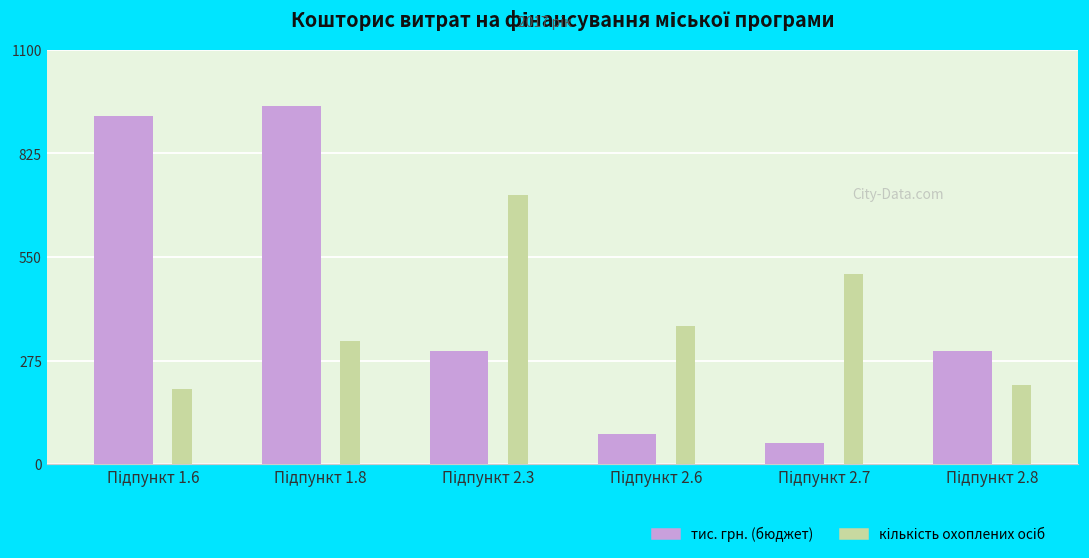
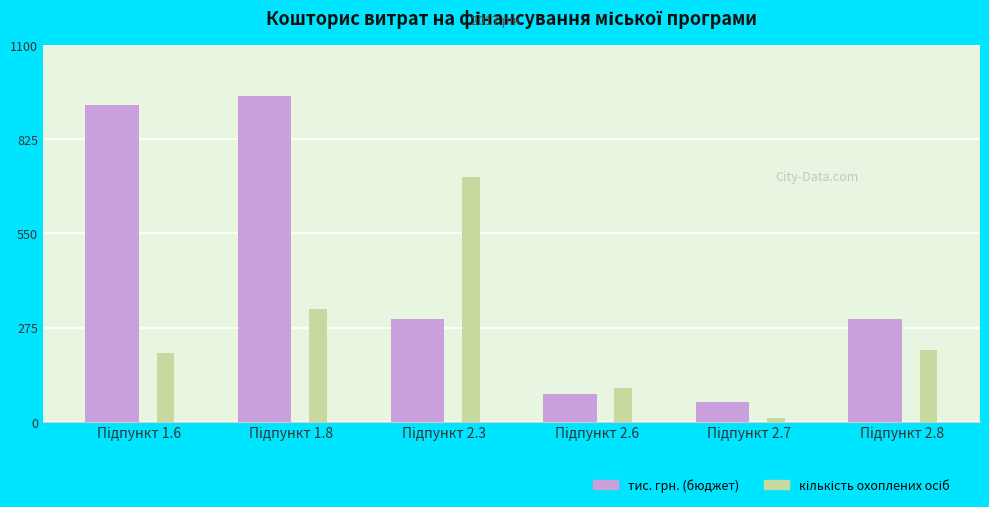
  {
    "тис. грн. (бюджет)": {
      "Підпункт 1.6": 920,
      "Підпункт 1.8": 950,
      "Підпункт 2.3": 300,
      "Підпункт 2.6": 80,
      "Підпункт 2.7": 60,
      "Підпункт 2.8": 300
    },
    "кількість охоплених осіб": {
      "Підпункт 1.6": 200,
      "Підпункт 1.8": 330,
      "Підпункт 2.3": 710,
-     "Підпункт 2.6": 370,
-     "Підпункт 2.7": 500,
+     "Підпункт 2.6": 100,
+     "Підпункт 2.7": 10,
      "Підпункт 2.8": 210
    }
  }
